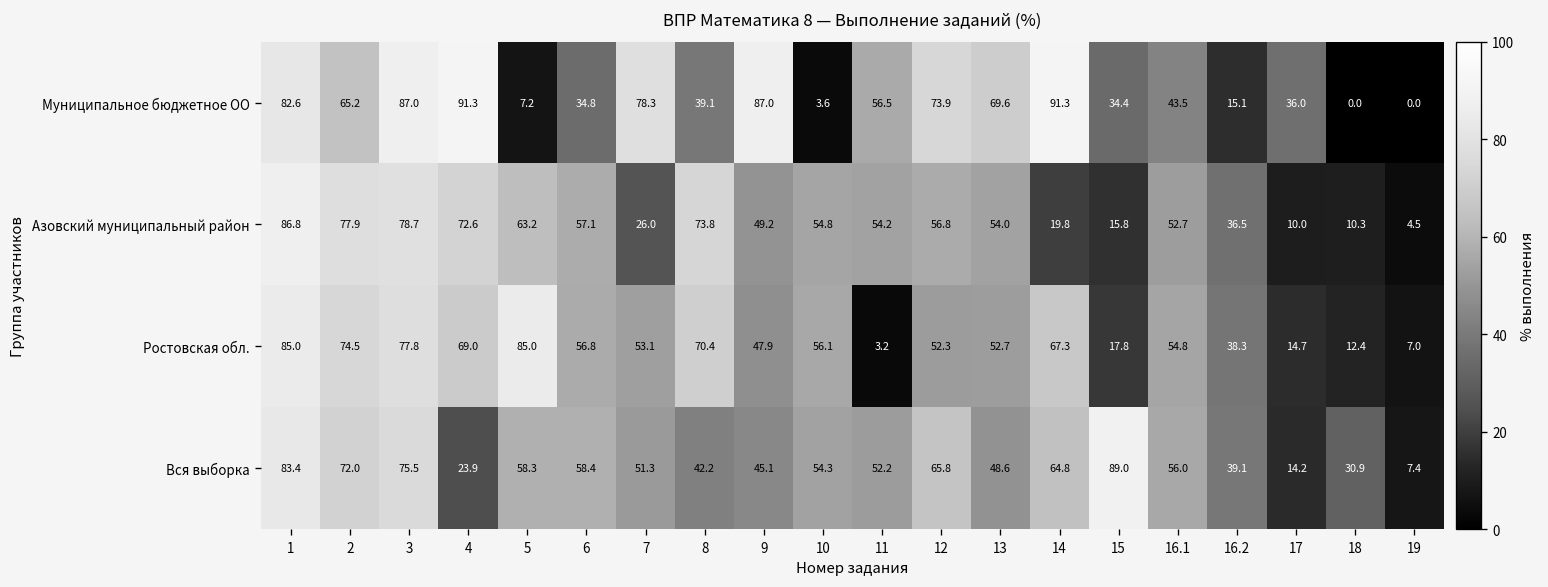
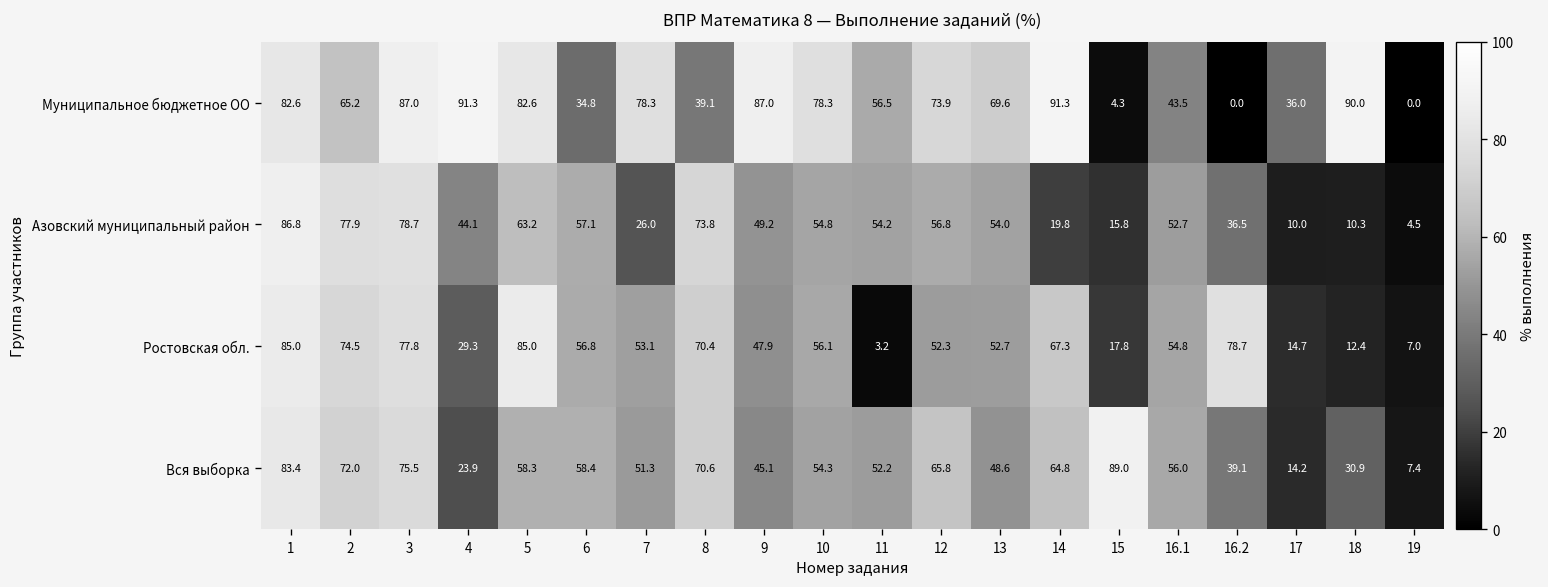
  {
    "Муниципальное бюджетное ОО": {
      "1": 82.6,
      "2": 65.2,
      "3": 87.0,
      "4": 91.3,
-     "5": 7.2,
+     "5": 82.6,
      "6": 34.8,
      "7": 78.3,
      "8": 39.1,
      "9": 87.0,
-     "10": 3.6,
+     "10": 78.3,
      "11": 56.5,
      "12": 73.9,
      "13": 69.6,
      "14": 91.3,
-     "15": 34.4,
+     "15": 4.3,
      "16.1": 43.5,
-     "16.2": 15.1,
+     "16.2": 0.0,
      "17": 36.0,
-     "18": 0.0,
+     "18": 90.0,
      "19": 0.0
    },
    "Азовский муниципальный район": {
      "1": 86.8,
      "2": 77.9,
      "3": 78.7,
-     "4": 72.6,
+     "4": 44.1,
      "5": 63.2,
      "6": 57.1,
      "7": 26.0,
      "8": 73.8,
      "9": 49.2,
      "10": 54.8,
      "11": 54.2,
      "12": 56.8,
      "13": 54.0,
      "14": 19.8,
      "15": 15.8,
      "16.1": 52.7,
      "16.2": 36.5,
      "17": 10.0,
      "18": 10.3,
      "19": 4.5
    },
    "Ростовская обл.": {
      "1": 85.0,
      "2": 74.5,
      "3": 77.8,
-     "4": 69.0,
+     "4": 29.3,
      "5": 85.0,
      "6": 56.8,
      "7": 53.1,
      "8": 70.4,
      "9": 47.9,
      "10": 56.1,
      "11": 3.2,
      "12": 52.3,
      "13": 52.7,
      "14": 67.3,
      "15": 17.8,
      "16.1": 54.8,
-     "16.2": 38.3,
+     "16.2": 78.7,
      "17": 14.7,
      "18": 12.4,
      "19": 7.0
    },
    "Вся выборка": {
      "1": 83.4,
      "2": 72.0,
      "3": 75.5,
      "4": 23.9,
      "5": 58.3,
      "6": 58.4,
      "7": 51.3,
-     "8": 42.2,
+     "8": 70.6,
      "9": 45.1,
      "10": 54.3,
      "11": 52.2,
      "12": 65.8,
      "13": 48.6,
      "14": 64.8,
      "15": 89.0,
      "16.1": 56.0,
      "16.2": 39.1,
      "17": 14.2,
      "18": 30.9,
      "19": 7.4
    }
  }
